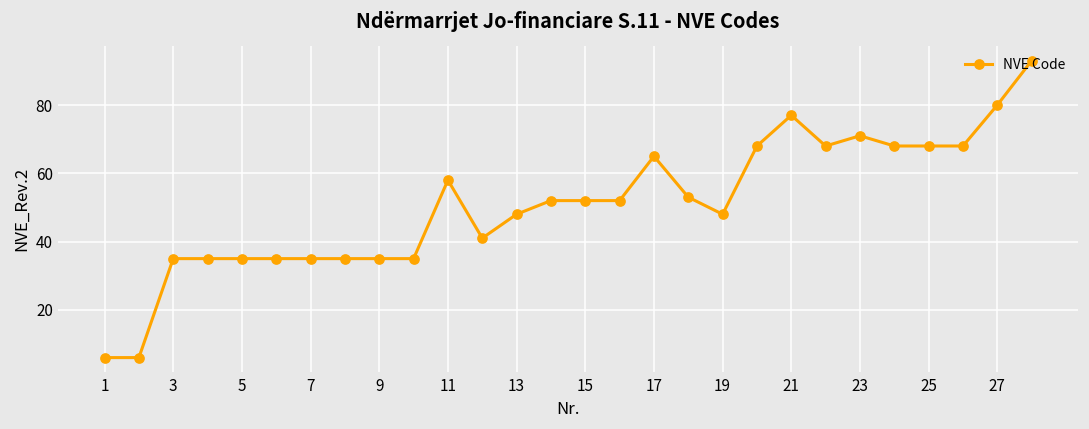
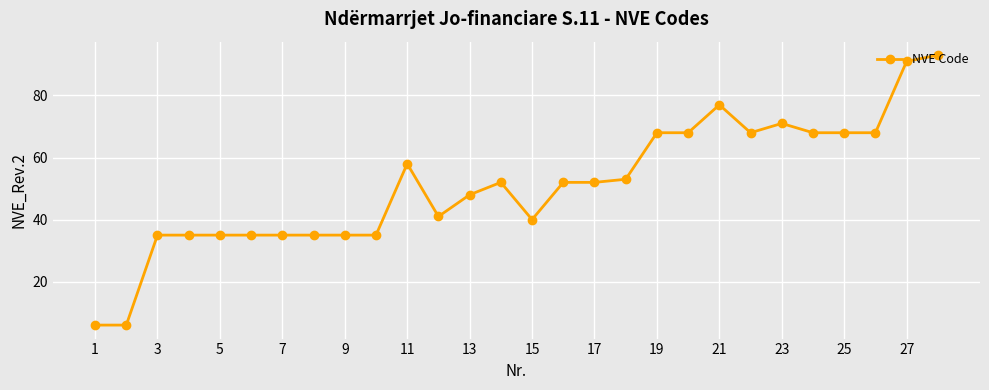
  {
    "1": 6,
    "3": 35,
    "5": 35,
    "7": 35,
    "9": 35,
    "11": 58,
    "13": 48,
-   "15": 52,
-   "17": 65,
-   "19": 48,
+   "15": 40,
+   "17": 52,
+   "19": 68,
    "21": 77,
    "23": 71,
    "25": 68,
-   "27": 80
+   "27": 91
  }
